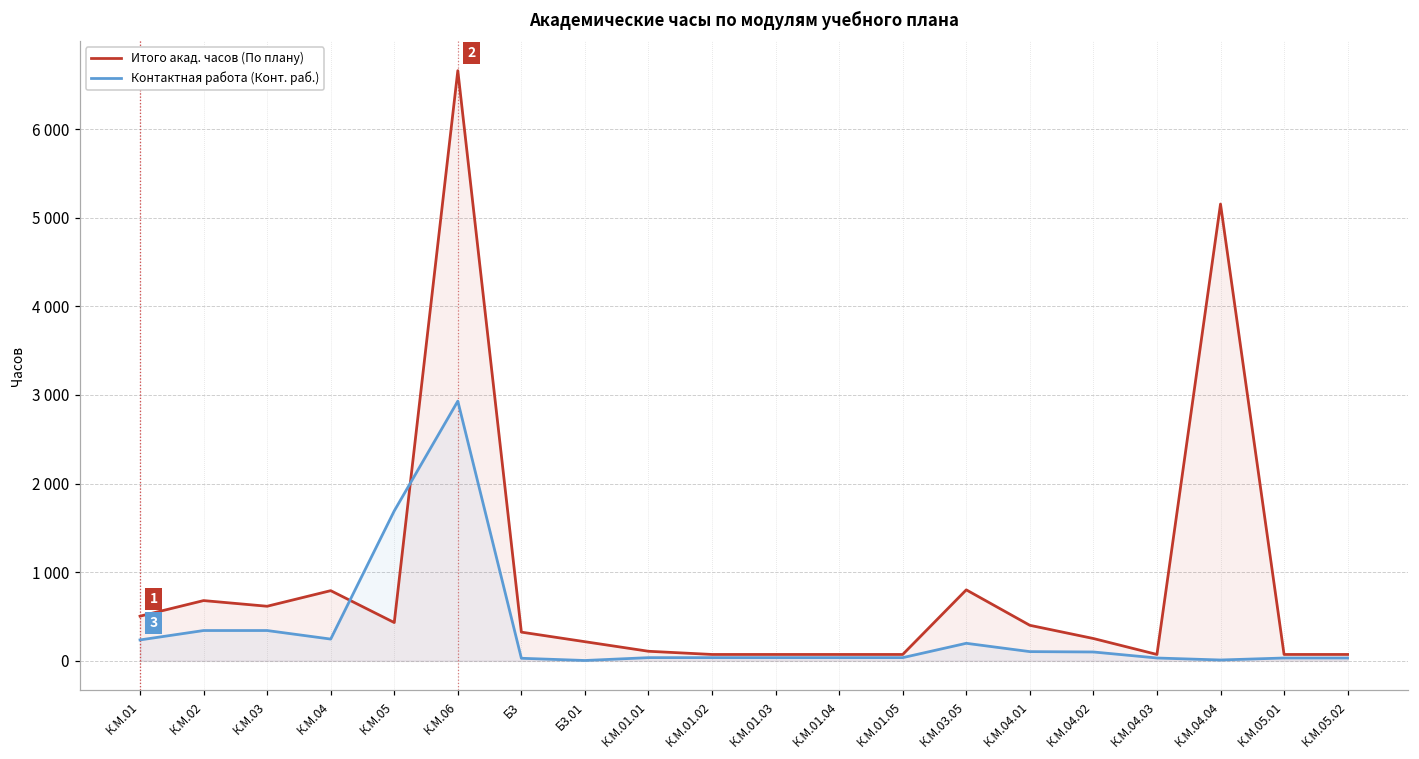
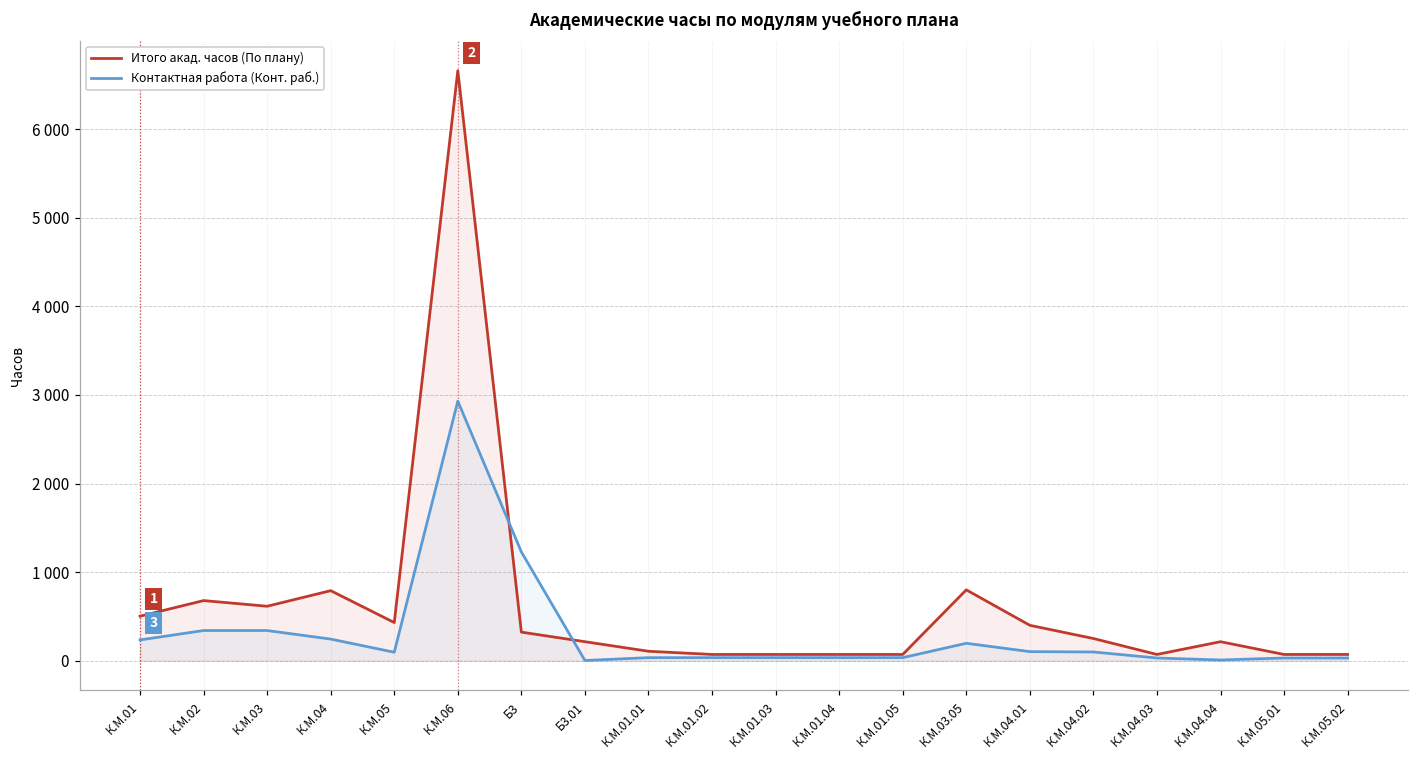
  {
    "Итого акад. часов (По плану)": {
      "К.М.02": 700,
      "К.М.03": 600,
      "К.М.04": 800,
      "К.М.05": 400,
      "Б3": 300,
      "Б3.01": 200,
      "К.М.01.01": 100,
      "К.М.01.02": 100,
      "К.М.01.03": 100,
      "К.М.01.04": 100,
      "К.М.01.05": 100,
      "К.М.03.05": 800,
      "К.М.04.01": 400,
      "К.М.04.02": 300,
      "К.М.04.03": 100,
-     "К.М.04.04": 5200,
+     "К.М.04.04": 200,
      "К.М.05.01": 100,
      "К.М.05.02": 100
    },
    "Контактная работа (Конт. раб.)": {
      "К.М.01": 200,
      "К.М.02": 300,
      "К.М.03": 300,
      "К.М.04": 200,
-     "К.М.05": 1700,
+     "К.М.05": 100,
      "К.М.06": 2900,
-     "Б3": 0,
+     "Б3": 1200,
      "Б3.01": 0,
      "К.М.01.01": 0,
      "К.М.01.02": 0,
      "К.М.01.03": 0,
      "К.М.01.04": 0,
      "К.М.01.05": 0,
      "К.М.03.05": 200,
      "К.М.04.01": 100,
      "К.М.04.02": 100,
      "К.М.04.03": 0,
      "К.М.04.04": 0,
      "К.М.05.01": 0,
      "К.М.05.02": 0
    }
  }
